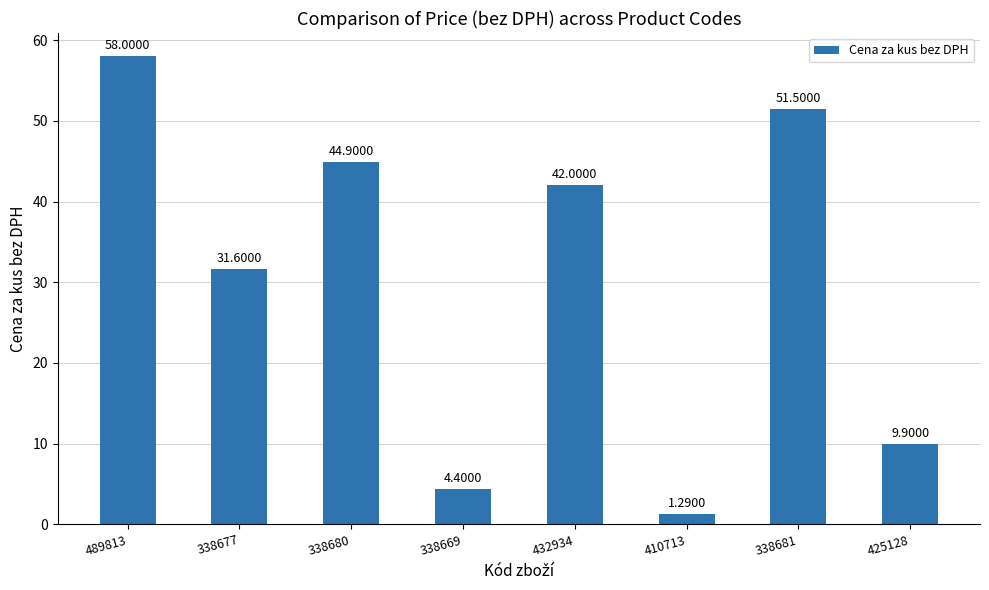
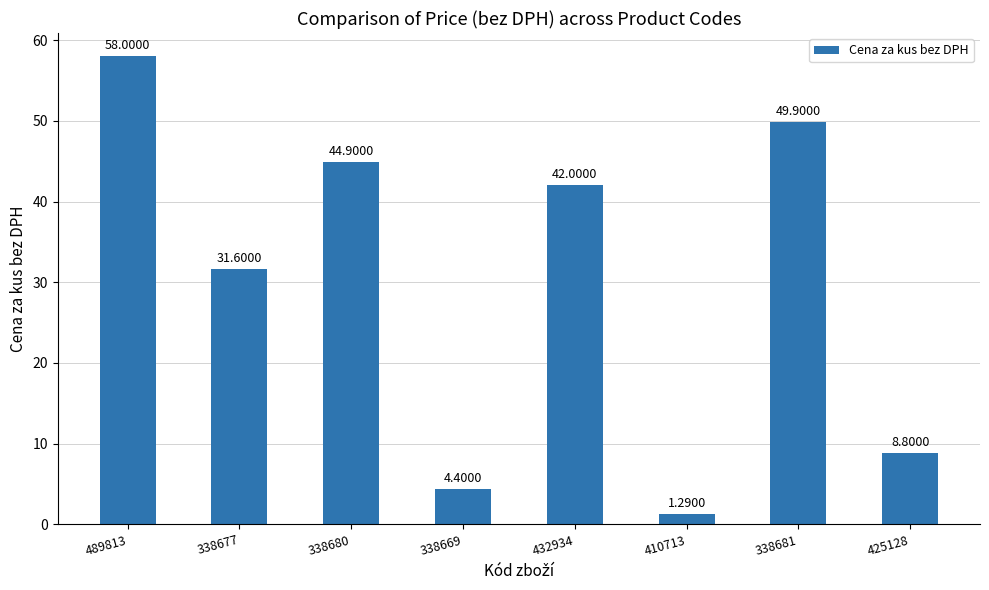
  {
    "489813": 58.0000,
    "338677": 31.6000,
    "338680": 44.9000,
    "338669": 4.4000,
    "432934": 42.0000,
    "410713": 1.2900,
-   "338681": 51.5000,
-   "425128": 9.9000
+   "338681": 49.9000,
+   "425128": 8.8000
  }
